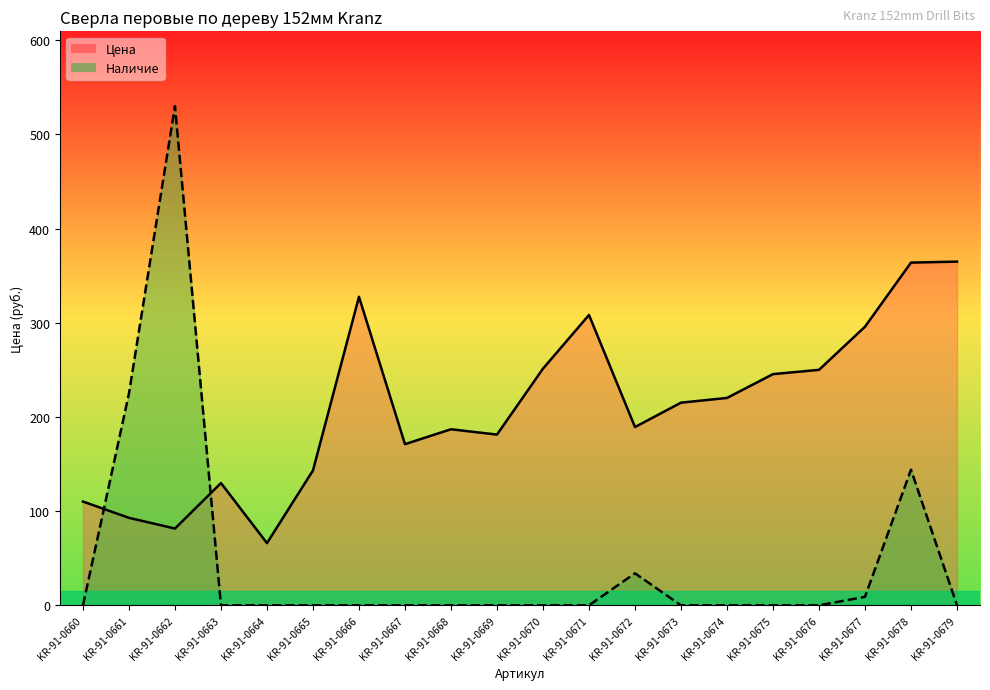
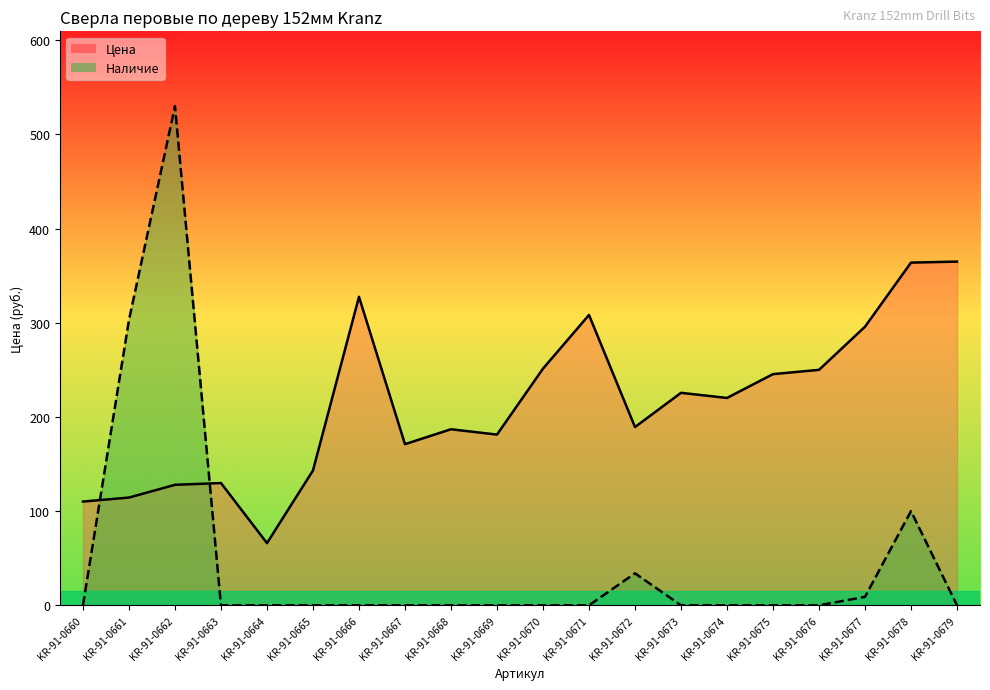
  {
    "Цена": {
      "KR-91-0660": 110,
-     "KR-91-0661": 90,
-     "KR-91-0662": 80,
+     "KR-91-0661": 110,
+     "KR-91-0662": 130,
      "KR-91-0663": 130,
      "KR-91-0664": 70,
      "KR-91-0665": 140,
      "KR-91-0666": 330,
      "KR-91-0667": 170,
      "KR-91-0668": 190,
      "KR-91-0669": 180,
      "KR-91-0670": 250,
      "KR-91-0671": 310,
      "KR-91-0672": 190,
-     "KR-91-0673": 220,
+     "KR-91-0673": 230,
      "KR-91-0674": 220,
      "KR-91-0675": 250,
      "KR-91-0676": 250,
      "KR-91-0677": 300,
      "KR-91-0678": 360,
      "KR-91-0679": 360
    },
    "Наличие": {
-     "KR-91-0661": 230,
+     "KR-91-0661": 300,
      "KR-91-0662": 530,
      "KR-91-0672": 30,
-     "KR-91-0678": 140
+     "KR-91-0678": 100
    }
  }
